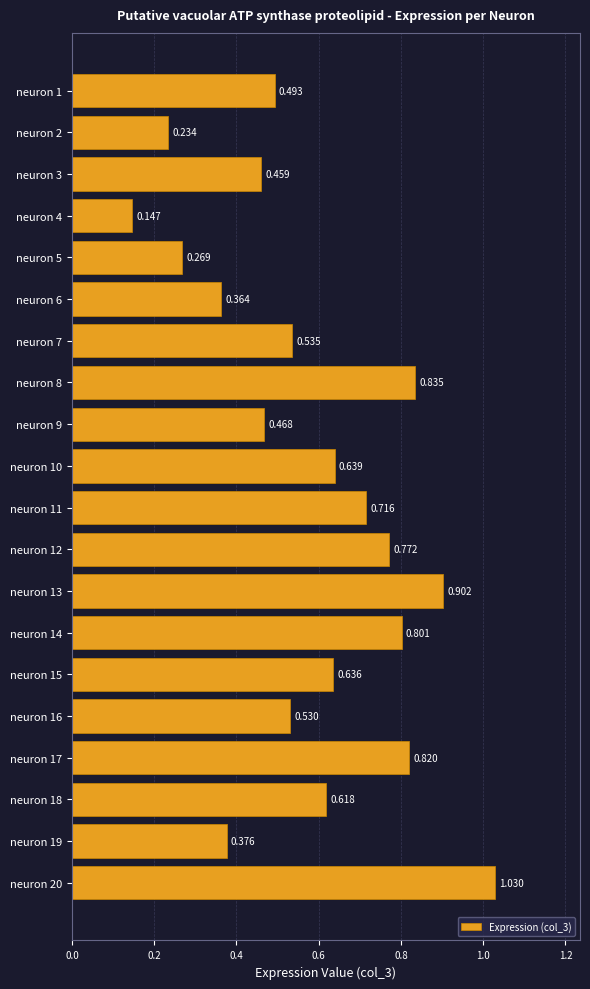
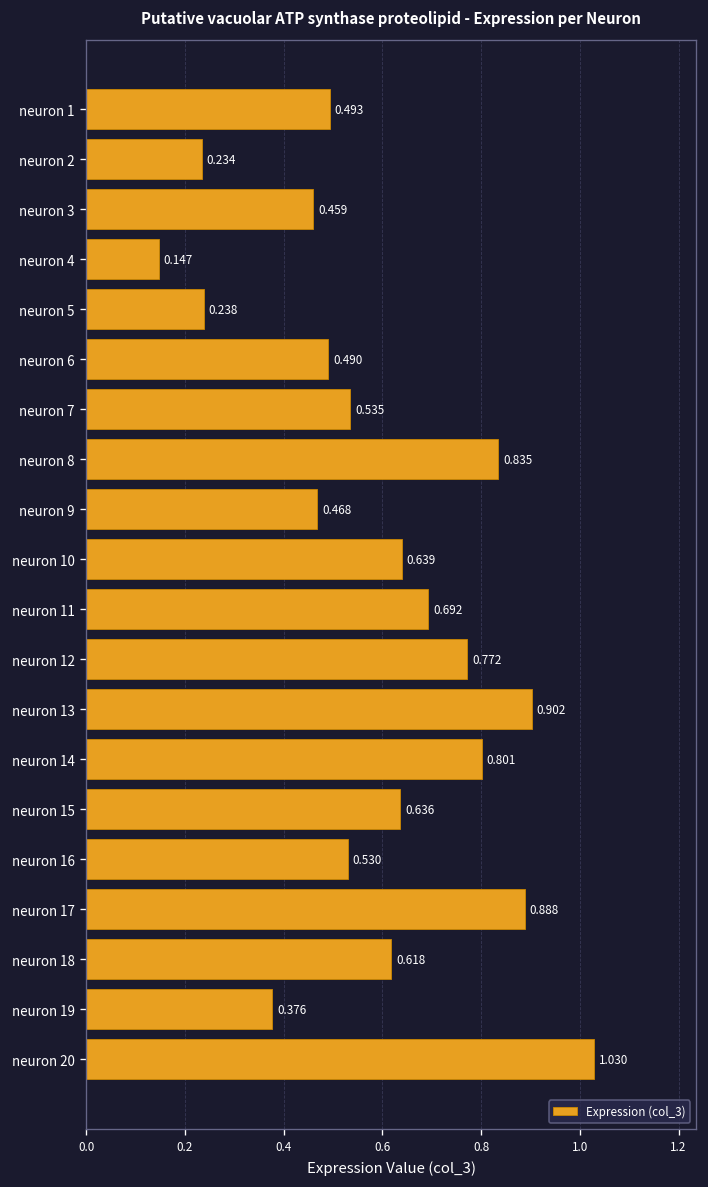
  {
    "neuron 1": 0.493,
    "neuron 2": 0.234,
    "neuron 3": 0.459,
    "neuron 4": 0.147,
-   "neuron 5": 0.269,
-   "neuron 6": 0.364,
+   "neuron 5": 0.238,
+   "neuron 6": 0.490,
    "neuron 7": 0.535,
    "neuron 8": 0.835,
    "neuron 9": 0.468,
    "neuron 10": 0.639,
-   "neuron 11": 0.716,
+   "neuron 11": 0.692,
    "neuron 12": 0.772,
    "neuron 13": 0.902,
    "neuron 14": 0.801,
    "neuron 15": 0.636,
    "neuron 16": 0.530,
-   "neuron 17": 0.820,
+   "neuron 17": 0.888,
    "neuron 18": 0.618,
    "neuron 19": 0.376,
    "neuron 20": 1.030
  }
